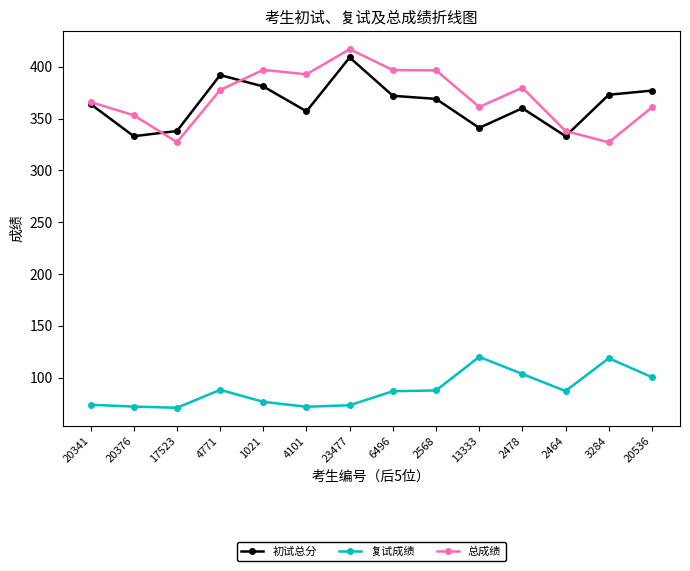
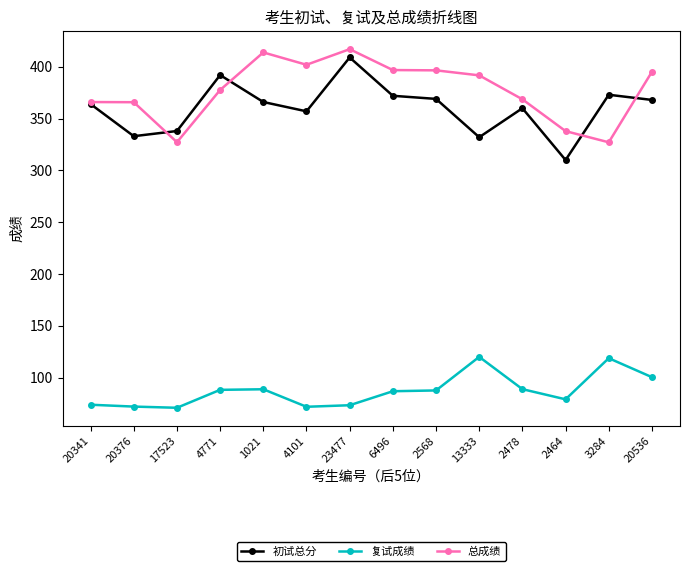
  {
    "初试总分": {
      "20376": 333,
      "17523": 338,
      "4771": 392,
-     "1021": 381,
+     "1021": 366,
      "4101": 357,
      "23477": 409,
      "6496": 372,
      "2568": 369,
-     "13333": 341,
+     "13333": 332,
      "2478": 360,
-     "2464": 333,
+     "2464": 310,
      "3284": 373,
-     "20536": 377
+     "20536": 368
    },
    "复试成绩": {
      "20341": 74,
      "20376": 72,
      "17523": 71,
      "4771": 88,
-     "1021": 77,
+     "1021": 89,
      "4101": 72,
      "23477": 73,
      "6496": 87,
      "2568": 88,
      "13333": 120,
-     "2478": 103,
-     "2464": 87,
+     "2478": 89,
+     "2464": 79,
      "3284": 119,
      "20536": 100
    },
    "总成绩": {
-     "20376": 353,
+     "20376": 366,
      "17523": 327,
      "4771": 378,
-     "1021": 397,
-     "4101": 393,
+     "1021": 414,
+     "4101": 402,
      "23477": 417,
      "6496": 397,
      "2568": 397,
-     "13333": 361,
-     "2478": 380,
+     "13333": 392,
+     "2478": 369,
      "2464": 338,
      "3284": 327,
-     "20536": 361
+     "20536": 395
    }
  }
